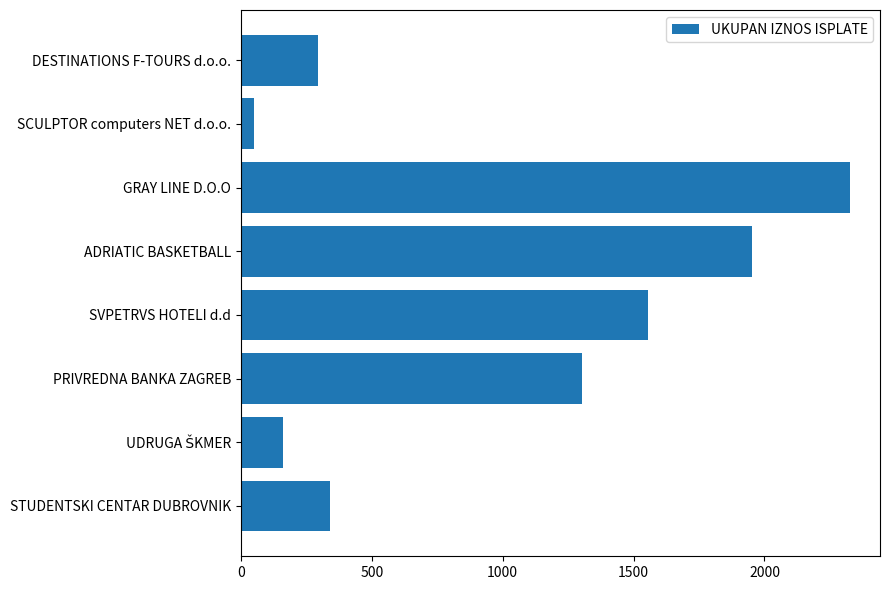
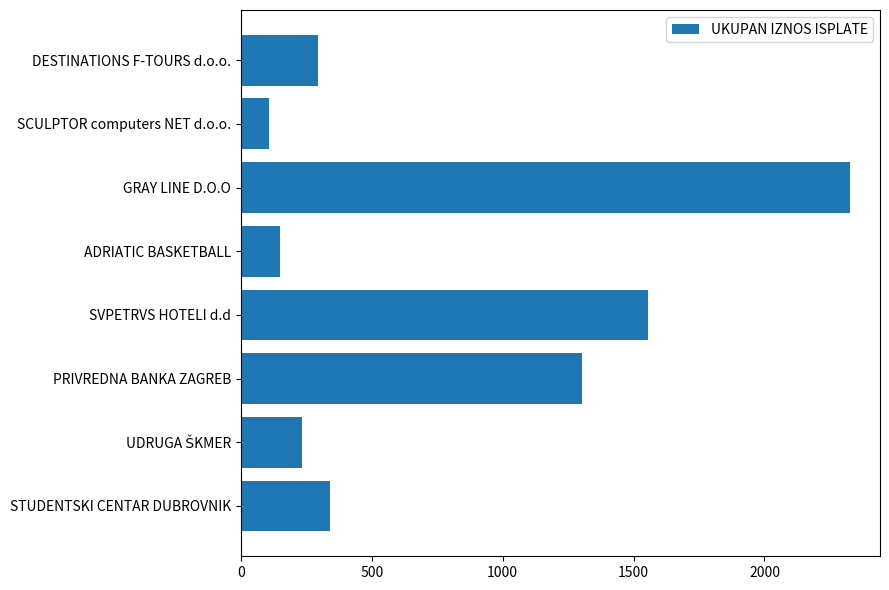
  {
    "DESTINATIONS F-TOURS d.o.o.": 290,
-   "SCULPTOR computers NET d.o.o.": 50,
+   "SCULPTOR computers NET d.o.o.": 110,
    "GRAY LINE D.O.O": 2330,
-   "ADRIATIC BASKETBALL": 1950,
+   "ADRIATIC BASKETBALL": 150,
    "SVPETRVS HOTELI d.d": 1560,
    "PRIVREDNA BANKA ZAGREB": 1300,
-   "UDRUGA ŠKMER": 160,
+   "UDRUGA ŠKMER": 230,
    "STUDENTSKI CENTAR DUBROVNIK": 340
  }
